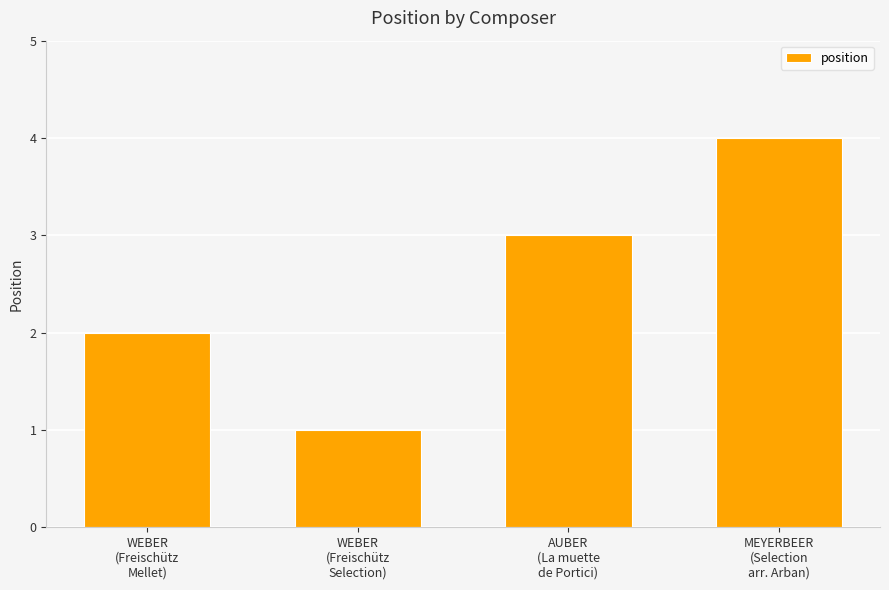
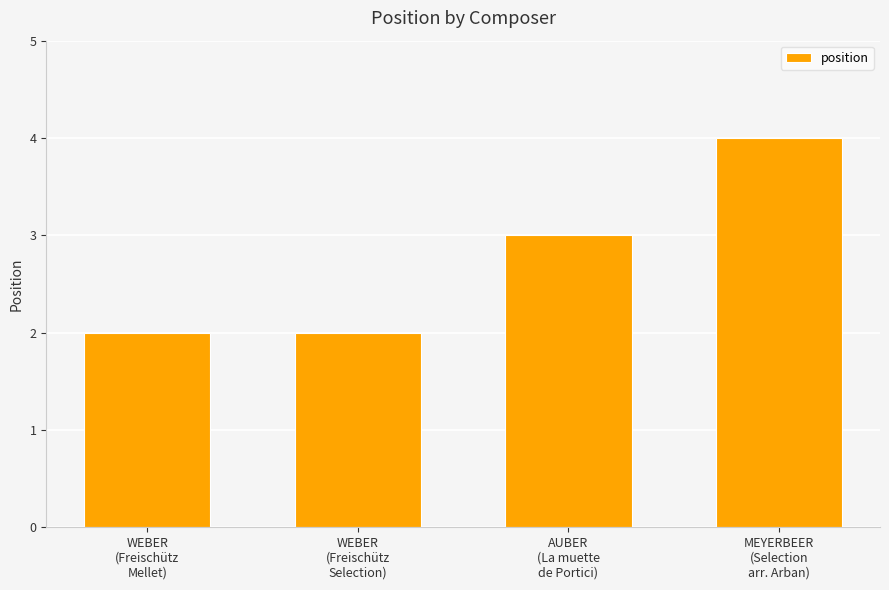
  {
    "WEBER (Freischütz Mellet)": 2,
-   "WEBER (Freischütz Selection)": 1,
+   "WEBER (Freischütz Selection)": 2,
    "AUBER (La muette de Portici)": 3,
    "MEYERBEER (Selection arr. Arban)": 4
  }
